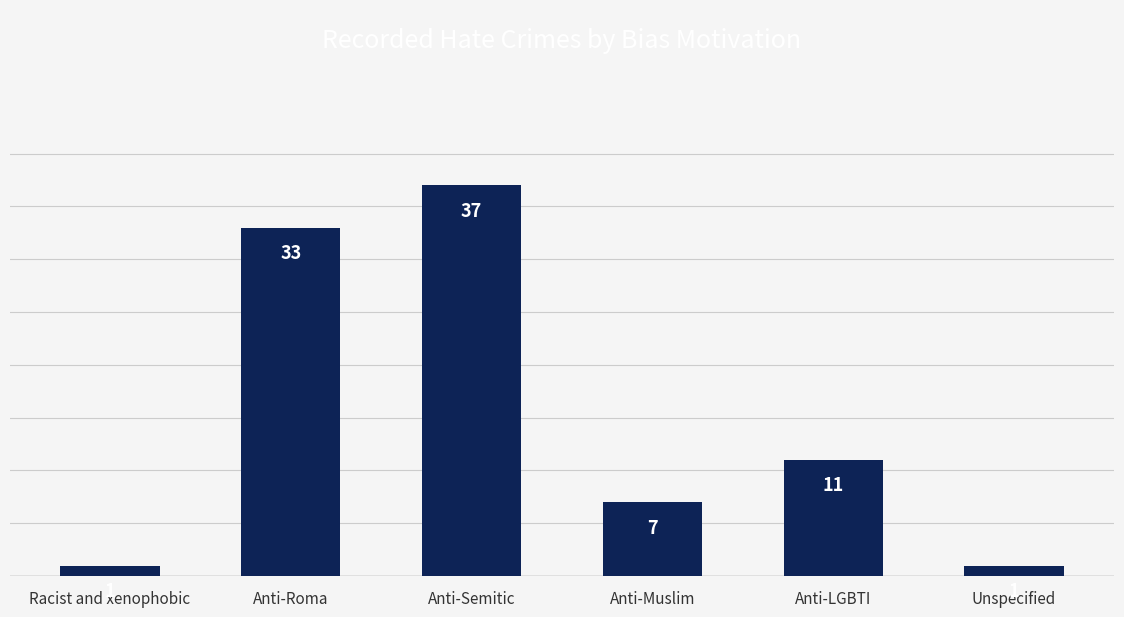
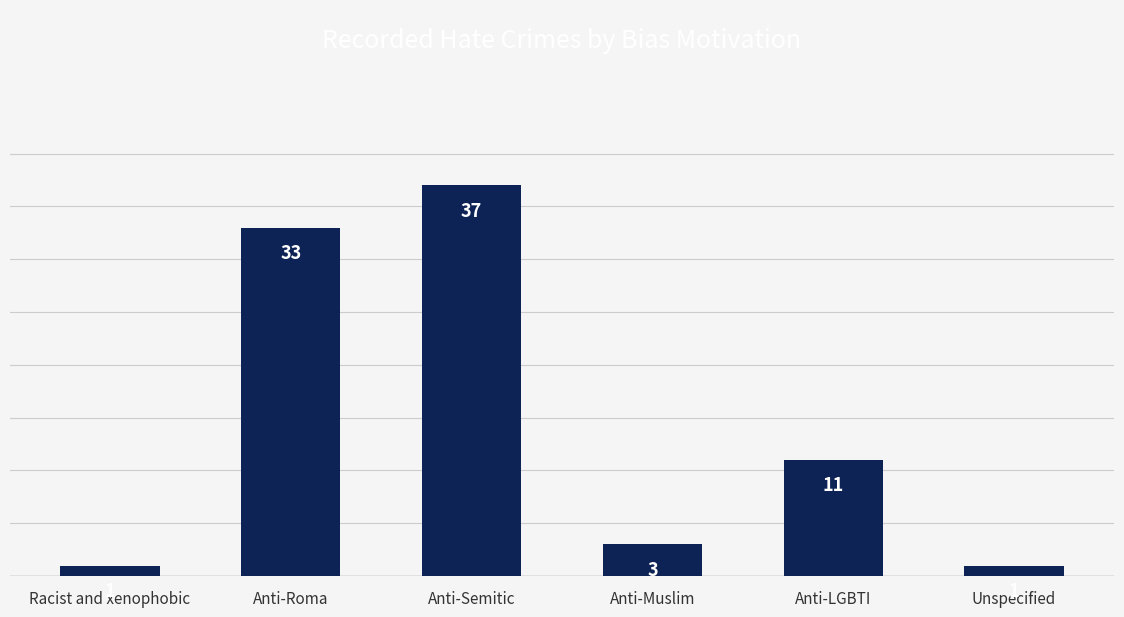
  {
    "Anti-Roma": 33,
    "Anti-Semitic": 37,
-   "Anti-Muslim": 7,
+   "Anti-Muslim": 3,
    "Anti-LGBTI": 11
  }
